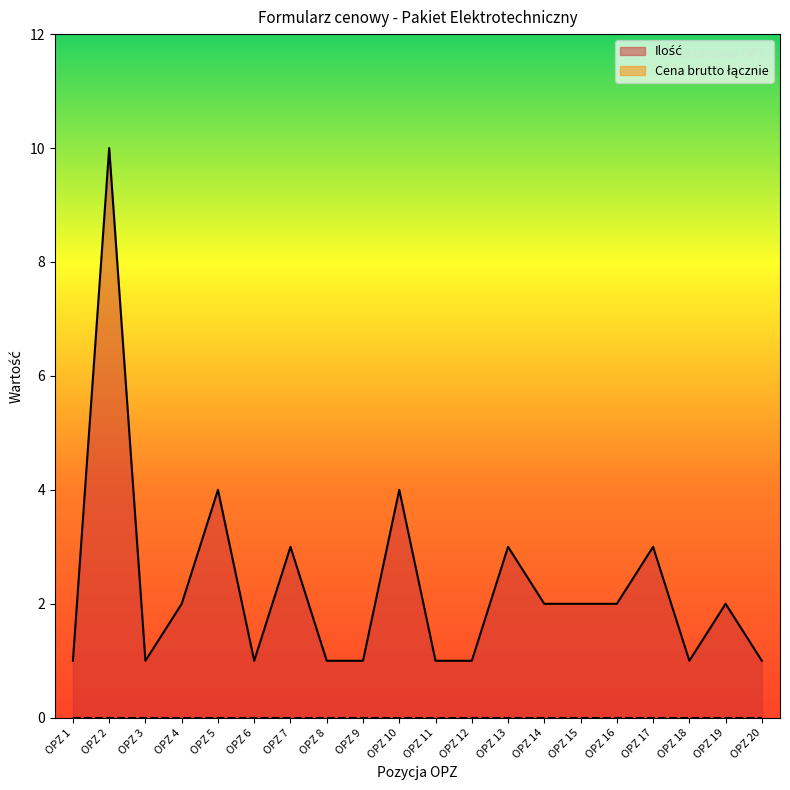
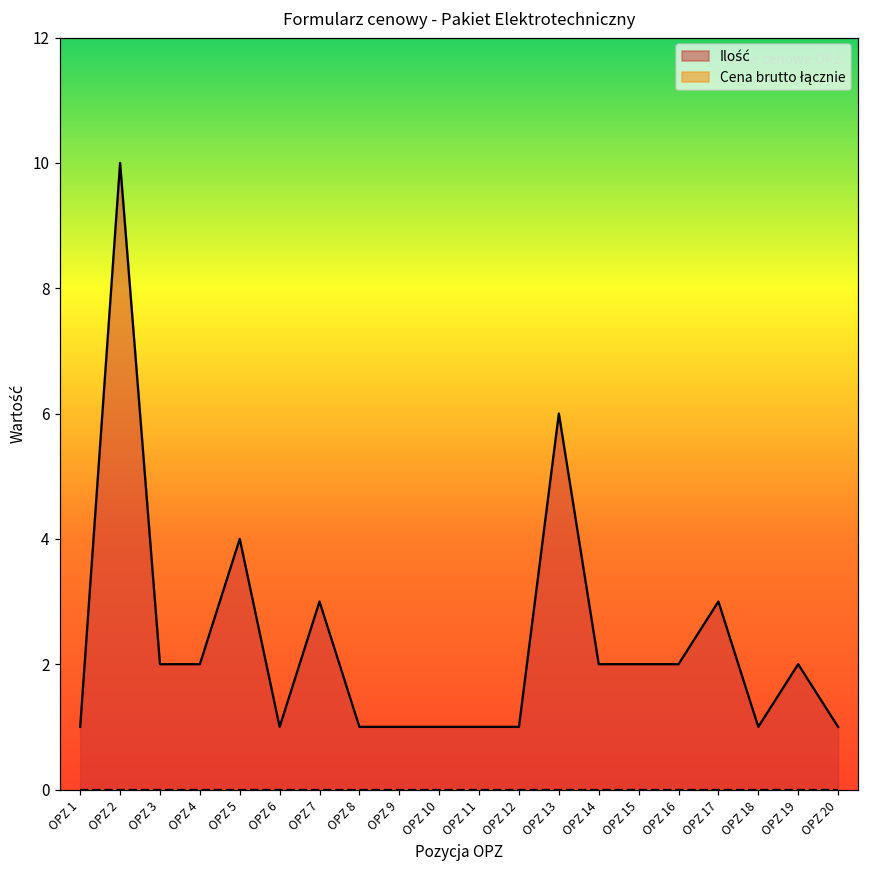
  {
    "Ilość": {
      "OPZ 1": 1,
      "OPZ 2": 10,
-     "OPZ 3": 1,
+     "OPZ 3": 2,
      "OPZ 4": 2,
      "OPZ 5": 4,
      "OPZ 6": 1,
      "OPZ 7": 3,
      "OPZ 8": 1,
      "OPZ 9": 1,
-     "OPZ 10": 4,
+     "OPZ 10": 1,
      "OPZ 11": 1,
      "OPZ 12": 1,
-     "OPZ 13": 3,
+     "OPZ 13": 6,
      "OPZ 14": 2,
      "OPZ 15": 2,
      "OPZ 16": 2,
      "OPZ 17": 3,
      "OPZ 18": 1,
      "OPZ 19": 2,
      "OPZ 20": 1
    },
    "Cena brutto łącznie": {
      "OPZ 1": 0,
      "OPZ 2": 0,
      "OPZ 3": 0,
      "OPZ 4": 0,
      "OPZ 5": 0,
      "OPZ 6": 0,
      "OPZ 7": 0,
      "OPZ 8": 0,
      "OPZ 9": 0,
      "OPZ 10": 0,
      "OPZ 11": 0,
      "OPZ 12": 0,
      "OPZ 13": 0,
      "OPZ 14": 0,
      "OPZ 15": 0,
      "OPZ 16": 0,
      "OPZ 17": 0,
      "OPZ 18": 0,
      "OPZ 19": 0,
      "OPZ 20": 0
    }
  }
